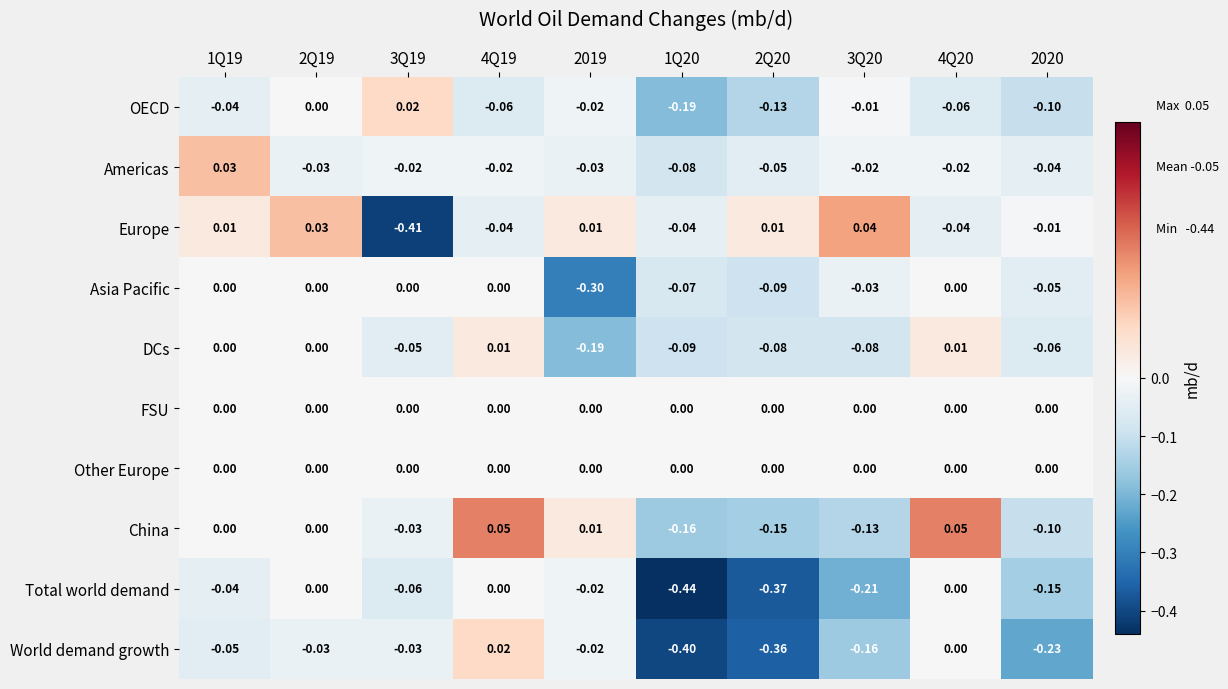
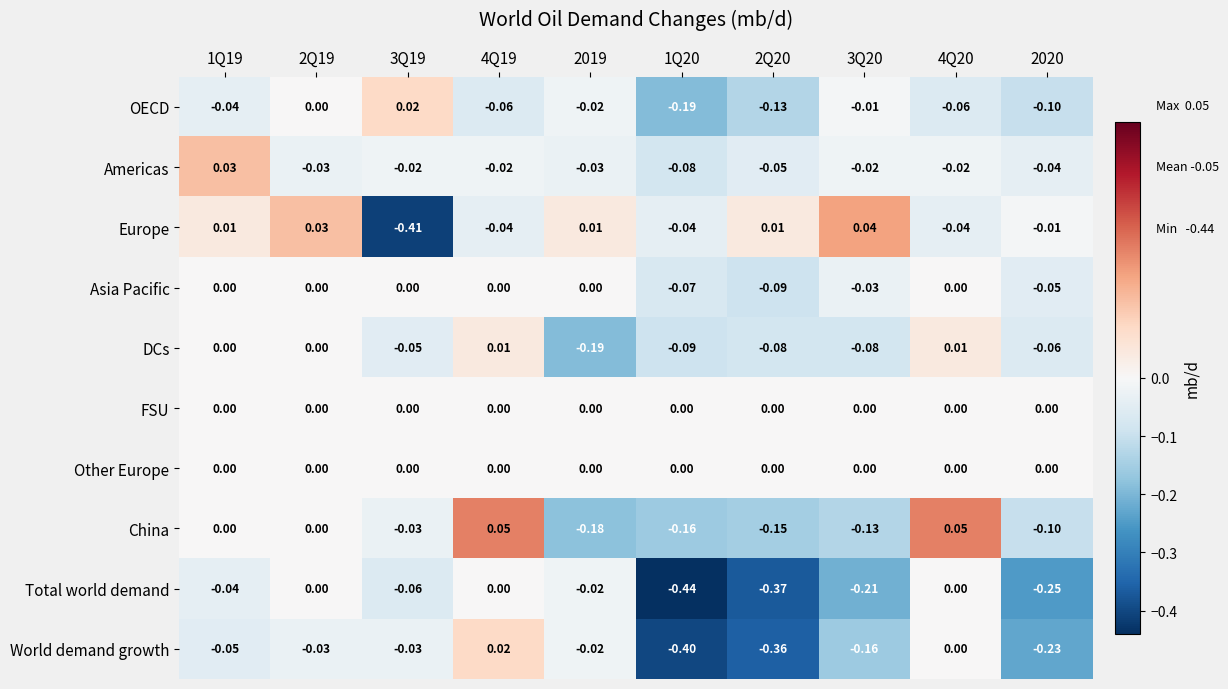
  {
    "OECD": {
      "1Q19": -0.04,
      "2Q19": 0.00,
      "3Q19": 0.02,
      "4Q19": -0.06,
      "2019": -0.02,
      "1Q20": -0.19,
      "2Q20": -0.13,
      "3Q20": -0.01,
      "4Q20": -0.06,
      "2020": -0.10
    },
    "Americas": {
      "1Q19": 0.03,
      "2Q19": -0.03,
      "3Q19": -0.02,
      "4Q19": -0.02,
      "2019": -0.03,
      "1Q20": -0.08,
      "2Q20": -0.05,
      "3Q20": -0.02,
      "4Q20": -0.02,
      "2020": -0.04
    },
    "Europe": {
      "1Q19": 0.01,
      "2Q19": 0.03,
      "3Q19": -0.41,
      "4Q19": -0.04,
      "2019": 0.01,
      "1Q20": -0.04,
      "2Q20": 0.01,
      "3Q20": 0.04,
      "4Q20": -0.04,
      "2020": -0.01
    },
    "Asia Pacific": {
      "1Q19": 0.00,
      "2Q19": 0.00,
      "3Q19": 0.00,
      "4Q19": 0.00,
-     "2019": -0.30,
+     "2019": 0.00,
      "1Q20": -0.07,
      "2Q20": -0.09,
      "3Q20": -0.03,
      "4Q20": 0.00,
      "2020": -0.05
    },
    "DCs": {
      "1Q19": 0.00,
      "2Q19": 0.00,
      "3Q19": -0.05,
      "4Q19": 0.01,
      "2019": -0.19,
      "1Q20": -0.09,
      "2Q20": -0.08,
      "3Q20": -0.08,
      "4Q20": 0.01,
      "2020": -0.06
    },
    "FSU": {
      "1Q19": 0.00,
      "2Q19": 0.00,
      "3Q19": 0.00,
      "4Q19": 0.00,
      "2019": 0.00,
      "1Q20": 0.00,
      "2Q20": 0.00,
      "3Q20": 0.00,
      "4Q20": 0.00,
      "2020": 0.00
    },
    "Other Europe": {
      "1Q19": 0.00,
      "2Q19": 0.00,
      "3Q19": 0.00,
      "4Q19": 0.00,
      "2019": 0.00,
      "1Q20": 0.00,
      "2Q20": 0.00,
      "3Q20": 0.00,
      "4Q20": 0.00,
      "2020": 0.00
    },
    "China": {
      "1Q19": 0.00,
      "2Q19": 0.00,
      "3Q19": -0.03,
      "4Q19": 0.05,
-     "2019": 0.01,
+     "2019": -0.18,
      "1Q20": -0.16,
      "2Q20": -0.15,
      "3Q20": -0.13,
      "4Q20": 0.05,
      "2020": -0.10
    },
    "Total world demand": {
      "1Q19": -0.04,
      "2Q19": 0.00,
      "3Q19": -0.06,
      "4Q19": 0.00,
      "2019": -0.02,
      "1Q20": -0.44,
      "2Q20": -0.37,
      "3Q20": -0.21,
      "4Q20": 0.00,
-     "2020": -0.15
+     "2020": -0.25
    },
    "World demand growth": {
      "1Q19": -0.05,
      "2Q19": -0.03,
      "3Q19": -0.03,
      "4Q19": 0.02,
      "2019": -0.02,
      "1Q20": -0.40,
      "2Q20": -0.36,
      "3Q20": -0.16,
      "4Q20": 0.00,
      "2020": -0.23
    }
  }
